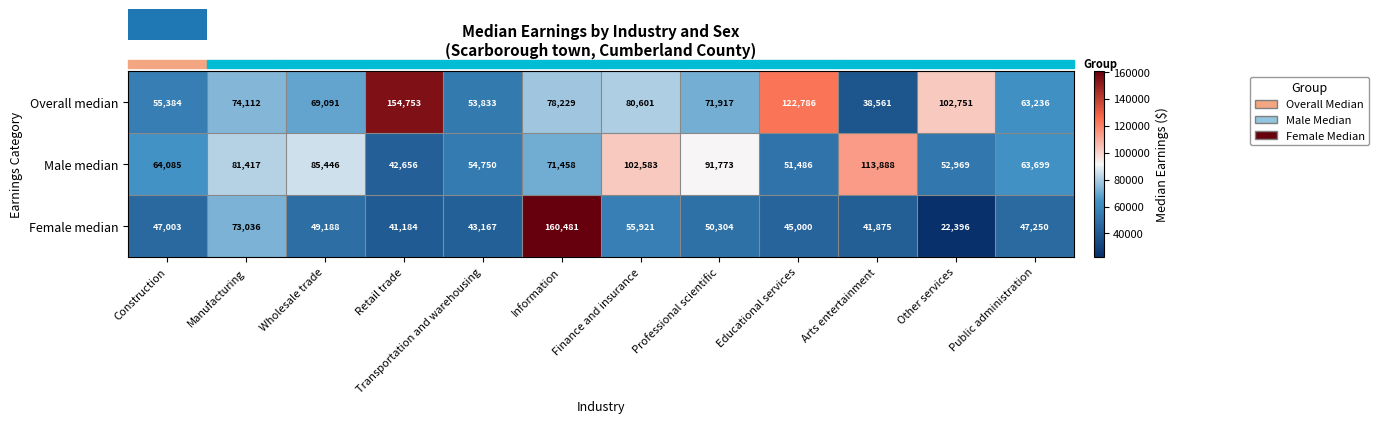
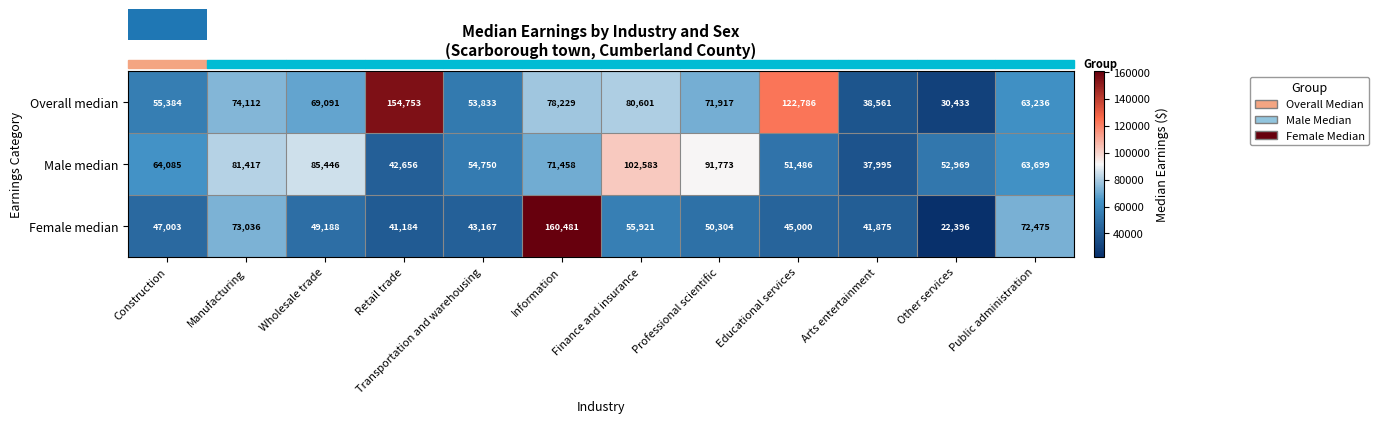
  {
    "Overall median": {
      "Construction": "55,384",
      "Manufacturing": "74,112",
      "Wholesale trade": "69,091",
      "Retail trade": "154,753",
      "Transportation and warehousing": "53,833",
      "Information": "78,229",
      "Finance and insurance": "80,601",
      "Professional scientific": "71,917",
      "Educational services": "122,786",
      "Arts entertainment": "38,561",
-     "Other services": "102,751",
+     "Other services": "30,433",
      "Public administration": "63,236"
    },
    "Male median": {
      "Construction": "64,085",
      "Manufacturing": "81,417",
      "Wholesale trade": "85,446",
      "Retail trade": "42,656",
      "Transportation and warehousing": "54,750",
      "Information": "71,458",
      "Finance and insurance": "102,583",
      "Professional scientific": "91,773",
      "Educational services": "51,486",
-     "Arts entertainment": "113,888",
+     "Arts entertainment": "37,995",
      "Other services": "52,969",
      "Public administration": "63,699"
    },
    "Female median": {
      "Construction": "47,003",
      "Manufacturing": "73,036",
      "Wholesale trade": "49,188",
      "Retail trade": "41,184",
      "Transportation and warehousing": "43,167",
      "Information": "160,481",
      "Finance and insurance": "55,921",
      "Professional scientific": "50,304",
      "Educational services": "45,000",
      "Arts entertainment": "41,875",
      "Other services": "22,396",
-     "Public administration": "47,250"
+     "Public administration": "72,475"
    }
  }
